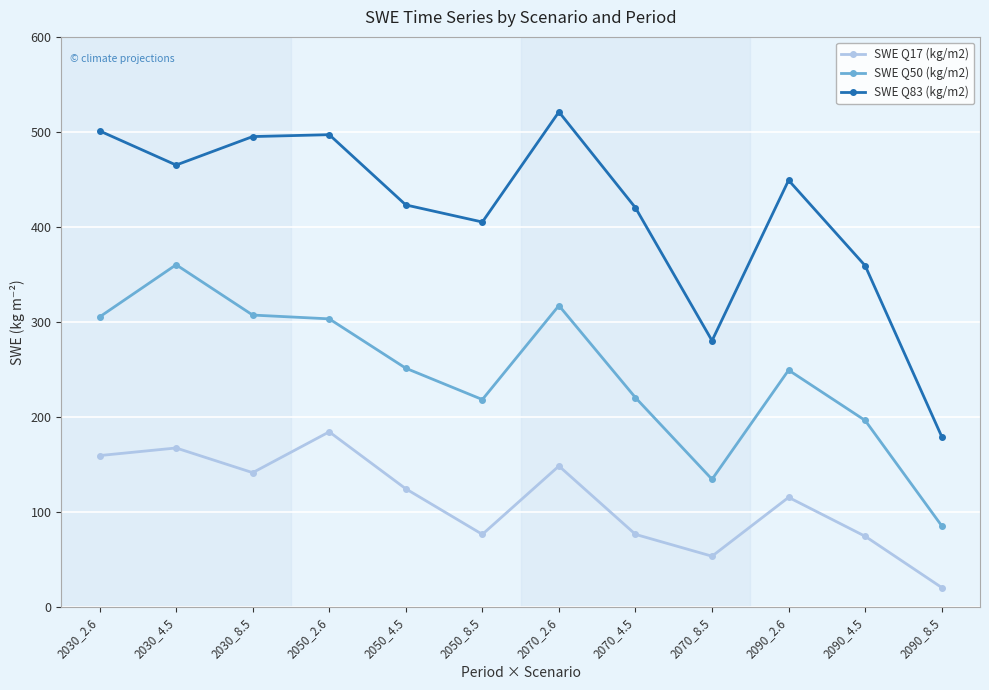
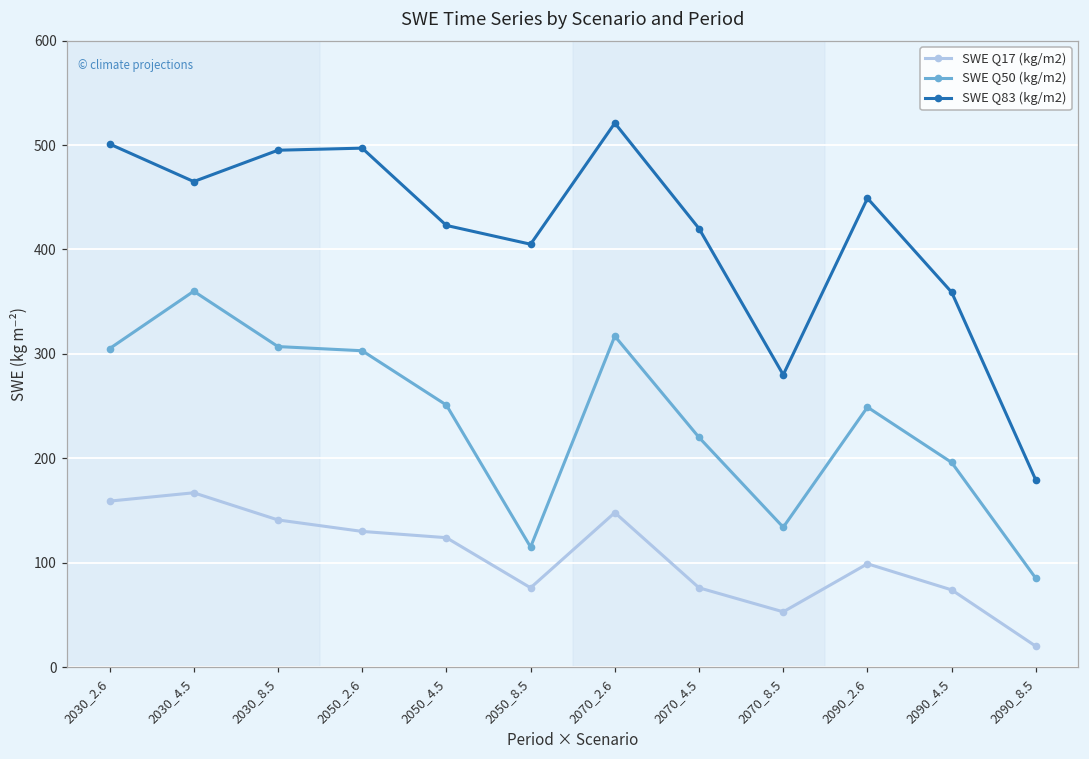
  {
    "SWE Q17 (kg/m2)": {
      "2030_2.6": 160,
      "2030_4.5": 170,
      "2030_8.5": 140,
-     "2050_2.6": 180,
+     "2050_2.6": 130,
      "2050_4.5": 120,
      "2050_8.5": 80,
      "2070_2.6": 150,
      "2070_4.5": 80,
      "2070_8.5": 50,
-     "2090_2.6": 120,
+     "2090_2.6": 100,
      "2090_4.5": 70,
      "2090_8.5": 20
    },
    "SWE Q50 (kg/m2)": {
      "2030_2.6": 310,
      "2030_4.5": 360,
      "2030_8.5": 310,
      "2050_2.6": 300,
      "2050_4.5": 250,
-     "2050_8.5": 220,
+     "2050_8.5": 120,
      "2070_2.6": 320,
      "2070_4.5": 220,
      "2070_8.5": 130,
      "2090_2.6": 250,
      "2090_4.5": 200,
      "2090_8.5": 90
    },
    "SWE Q83 (kg/m2)": {
      "2030_2.6": 500,
      "2030_4.5": 470,
      "2030_8.5": 500,
      "2050_2.6": 500,
      "2050_4.5": 420,
      "2050_8.5": 410,
      "2070_2.6": 520,
      "2070_4.5": 420,
      "2070_8.5": 280,
      "2090_2.6": 450,
      "2090_4.5": 360,
      "2090_8.5": 180
    }
  }
